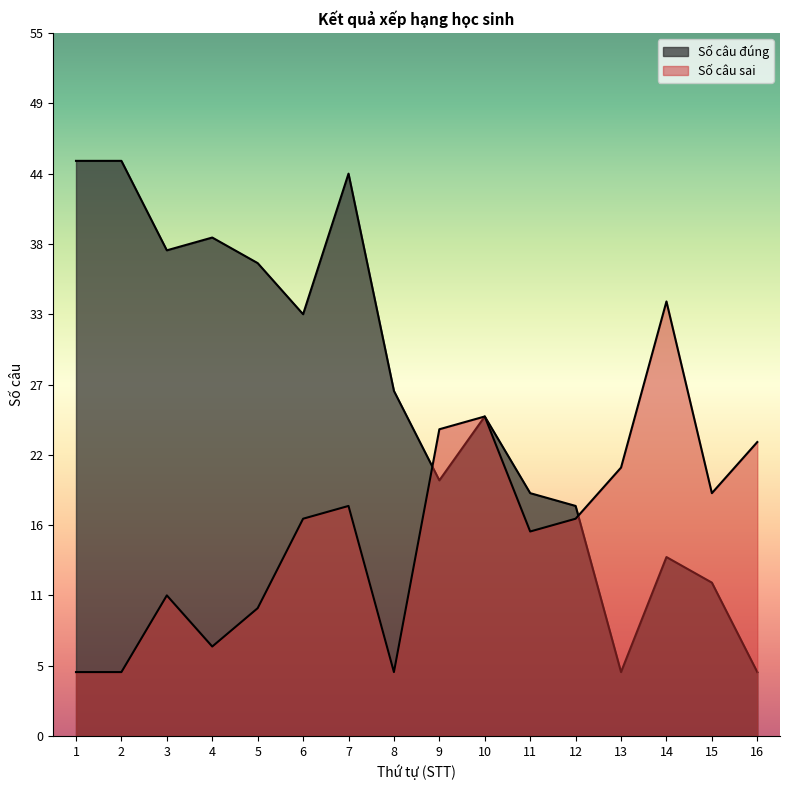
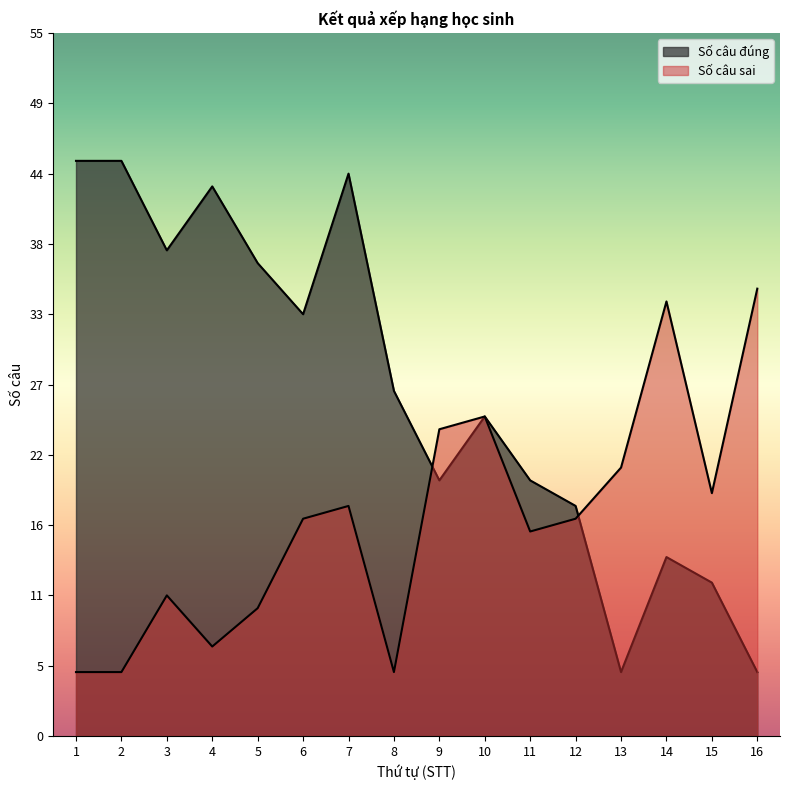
  {
    "Số câu đúng": {
      "1": 45,
      "2": 45,
      "3": 38,
-     "4": 39,
+     "4": 43,
      "5": 37,
      "6": 33,
      "7": 44,
      "8": 27,
      "9": 20,
-     "11": 19,
+     "11": 20,
      "12": 18,
      "13": 5,
      "14": 14,
      "15": 12,
      "16": 5
    },
    "Số câu sai": {
      "1": 5,
      "2": 5,
      "3": 11,
      "4": 7,
      "5": 10,
      "6": 17,
      "7": 18,
      "8": 5,
      "9": 24,
      "11": 16,
      "12": 17,
      "13": 21,
      "14": 34,
      "15": 19,
-     "16": 23
+     "16": 35
    }
  }
